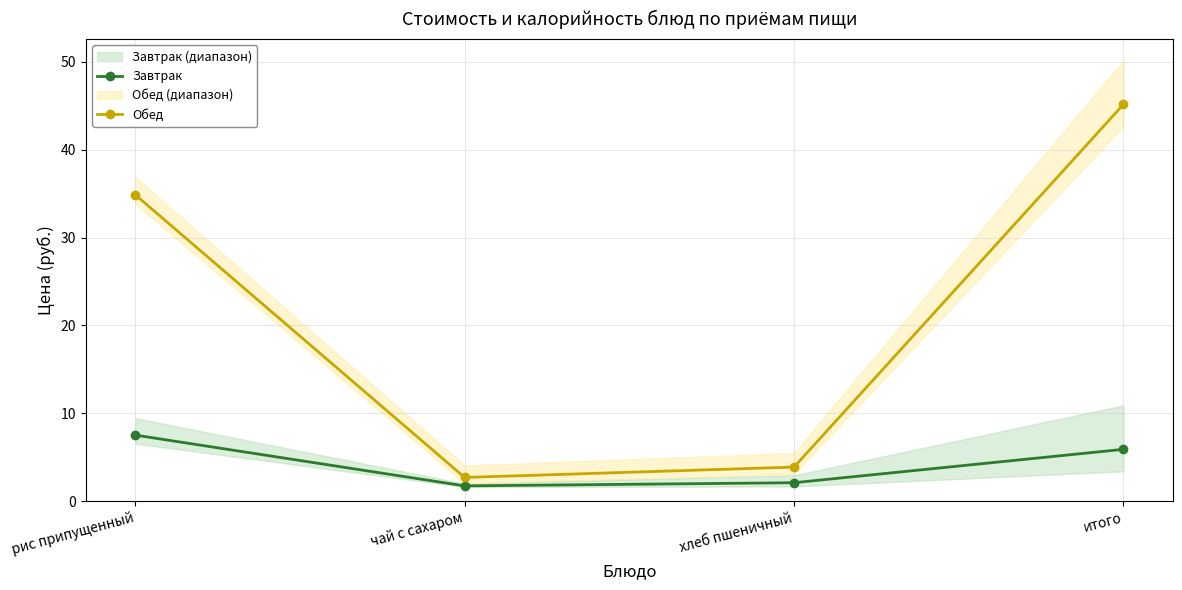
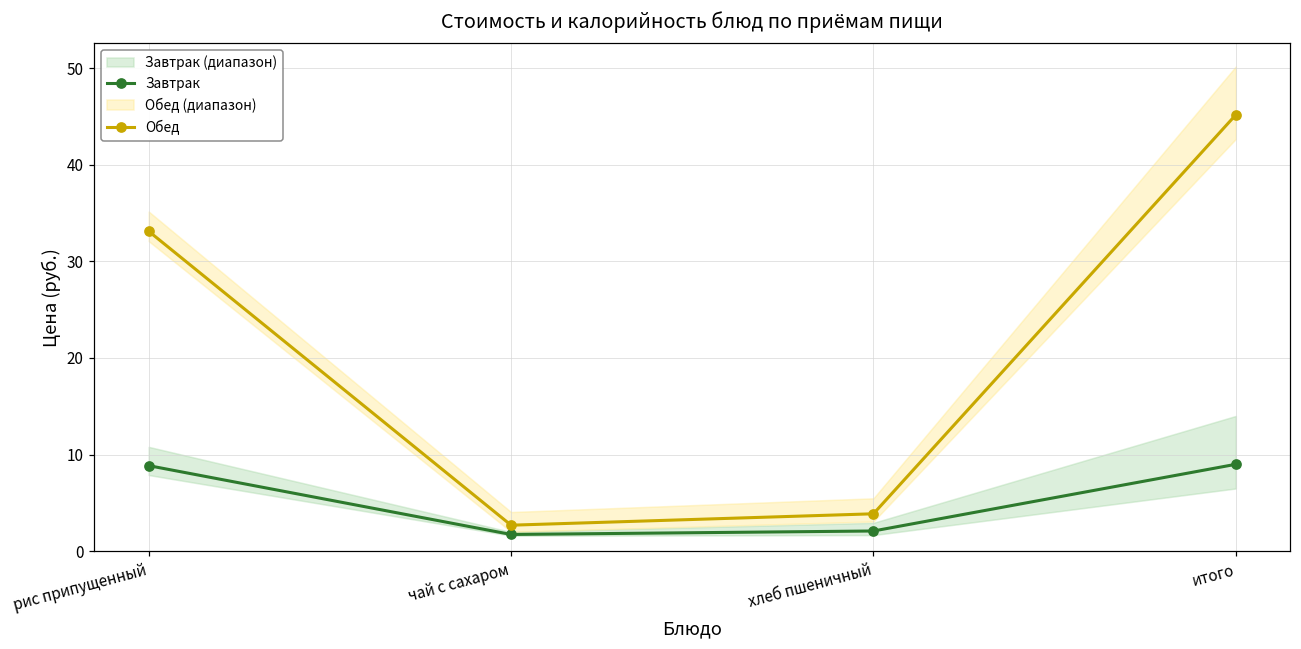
  {
    "Завтрак": {
-     "рис припущенный": 8,
+     "рис припущенный": 9,
      "хлеб пшеничный": 2,
-     "итого": 6
+     "итого": 9
    },
    "Обед": {
-     "рис припущенный": 35,
+     "рис припущенный": 33,
      "чай с сахаром": 3,
      "хлеб пшеничный": 4,
      "итого": 45
    }
  }
